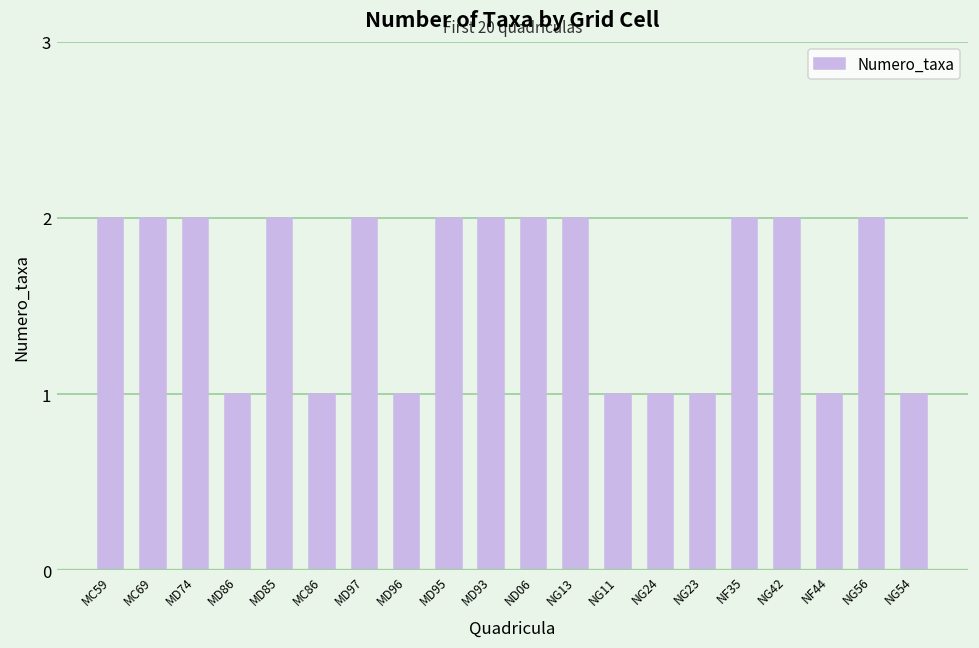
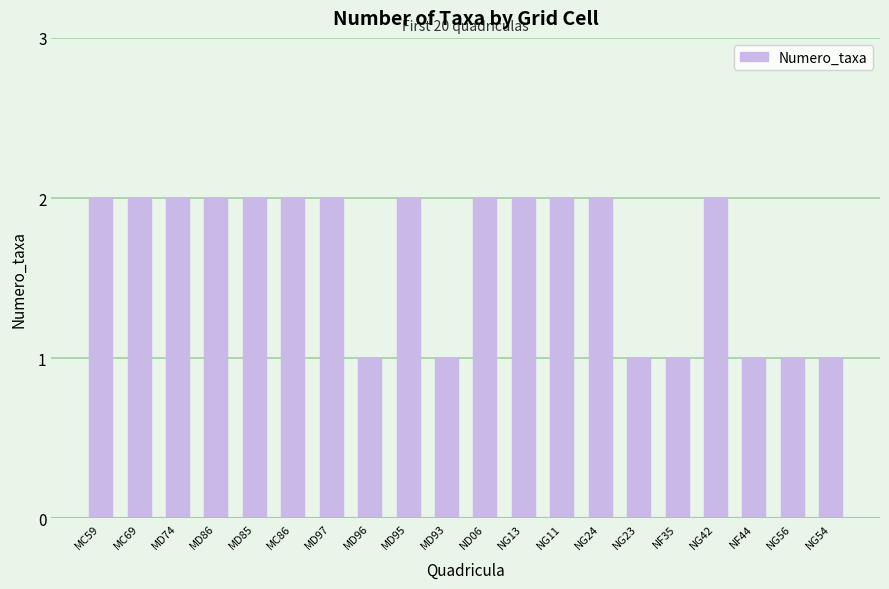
  {
    "MC59": 2,
    "MC69": 2,
    "MD74": 2,
-   "MD86": 1,
+   "MD86": 2,
    "MD85": 2,
-   "MC86": 1,
+   "MC86": 2,
    "MD97": 2,
    "MD96": 1,
    "MD95": 2,
-   "MD93": 2,
+   "MD93": 1,
    "ND06": 2,
    "NG13": 2,
-   "NG11": 1,
-   "NG24": 1,
+   "NG11": 2,
+   "NG24": 2,
    "NG23": 1,
-   "NF35": 2,
+   "NF35": 1,
    "NG42": 2,
    "NF44": 1,
-   "NG56": 2,
+   "NG56": 1,
    "NG54": 1
  }
